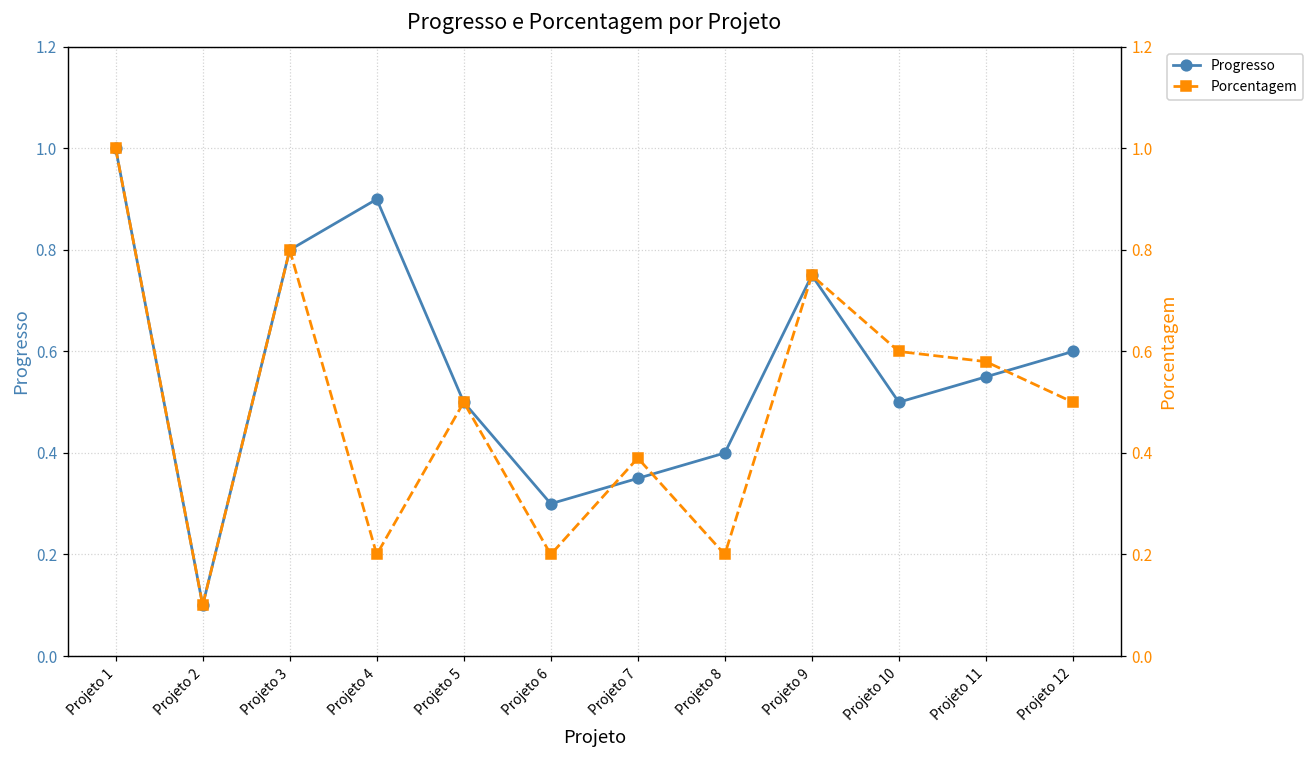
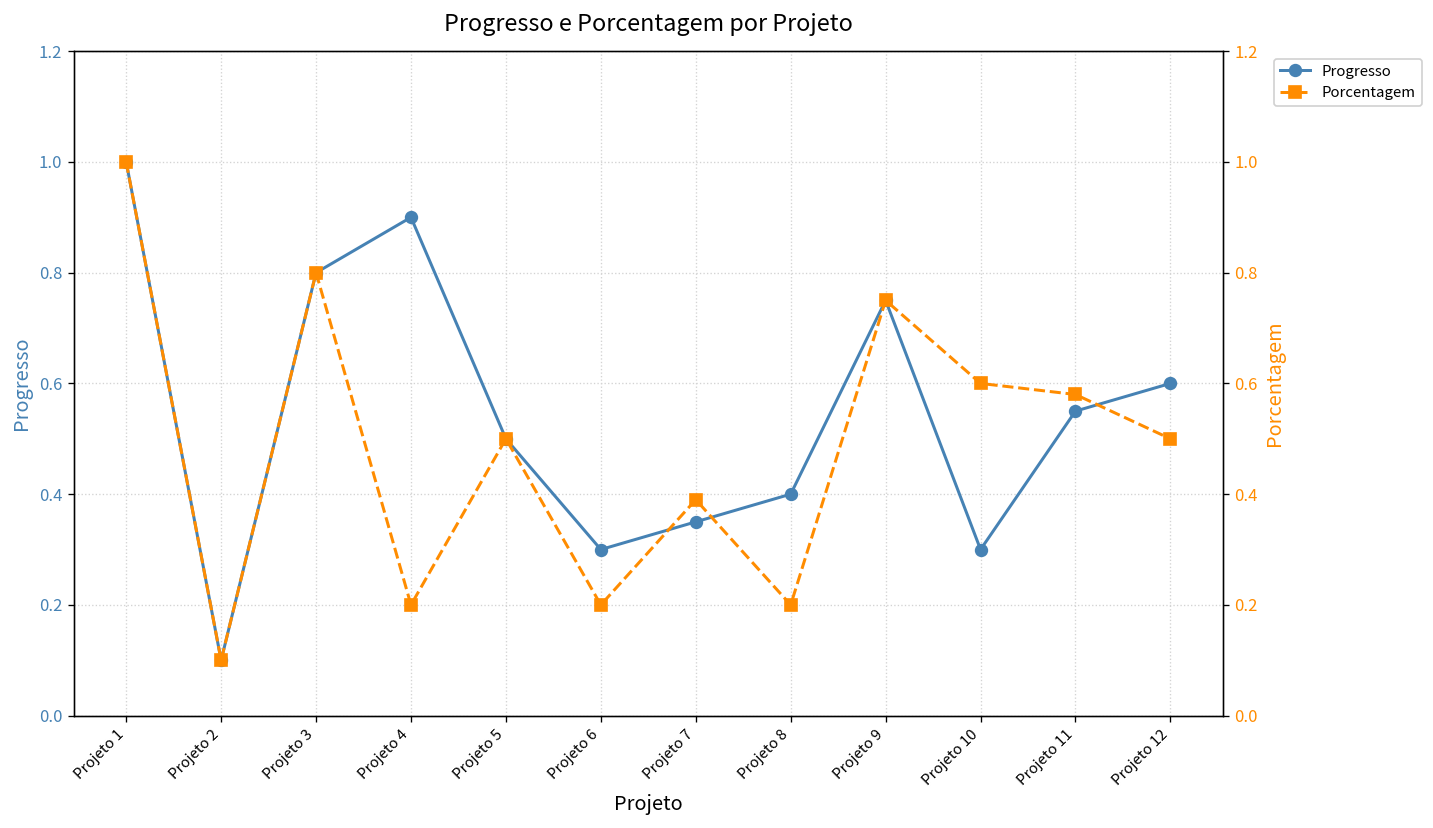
  {
    "Progresso": {
      "Projeto 1": 1.0,
      "Projeto 2": 0.1,
      "Projeto 3": 0.8,
      "Projeto 4": 0.9,
      "Projeto 5": 0.5,
      "Projeto 6": 0.3,
      "Projeto 7": 0.35,
      "Projeto 8": 0.4,
      "Projeto 9": 0.75,
-     "Projeto 10": 0.5,
+     "Projeto 10": 0.3,
      "Projeto 11": 0.55,
      "Projeto 12": 0.6
    },
    "Porcentagem": {
      "Projeto 1": 1.00,
      "Projeto 2": 0.10,
      "Projeto 3": 0.80,
      "Projeto 4": 0.20,
      "Projeto 5": 0.50,
      "Projeto 6": 0.20,
      "Projeto 7": 0.39,
      "Projeto 8": 0.20,
      "Projeto 9": 0.75,
      "Projeto 10": 0.60,
      "Projeto 11": 0.58,
      "Projeto 12": 0.50
    }
  }
